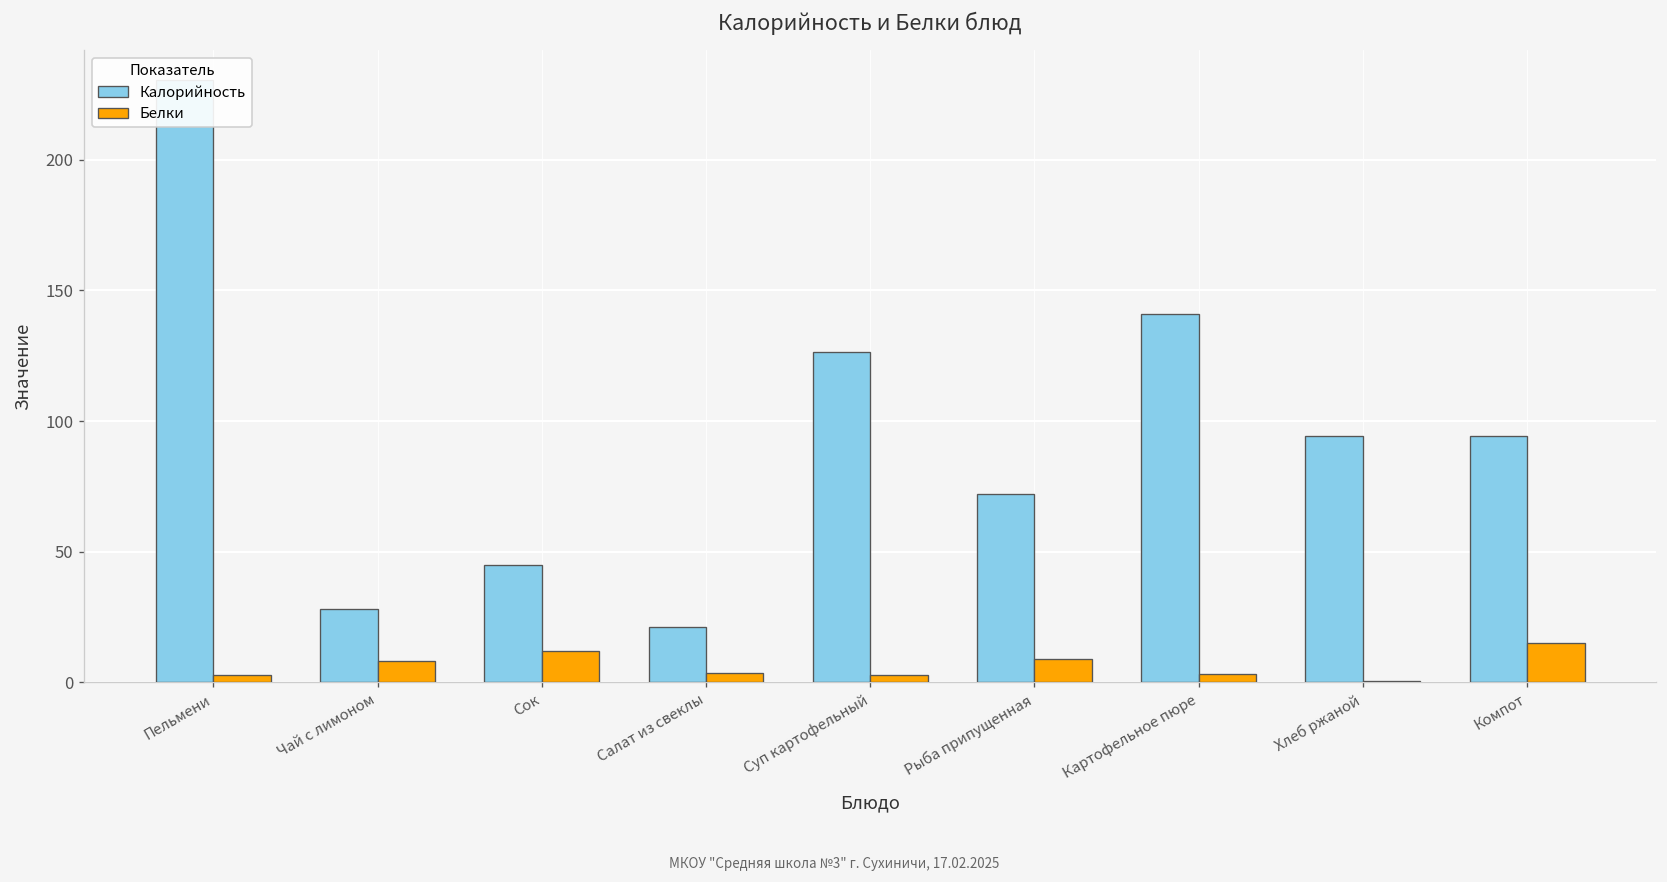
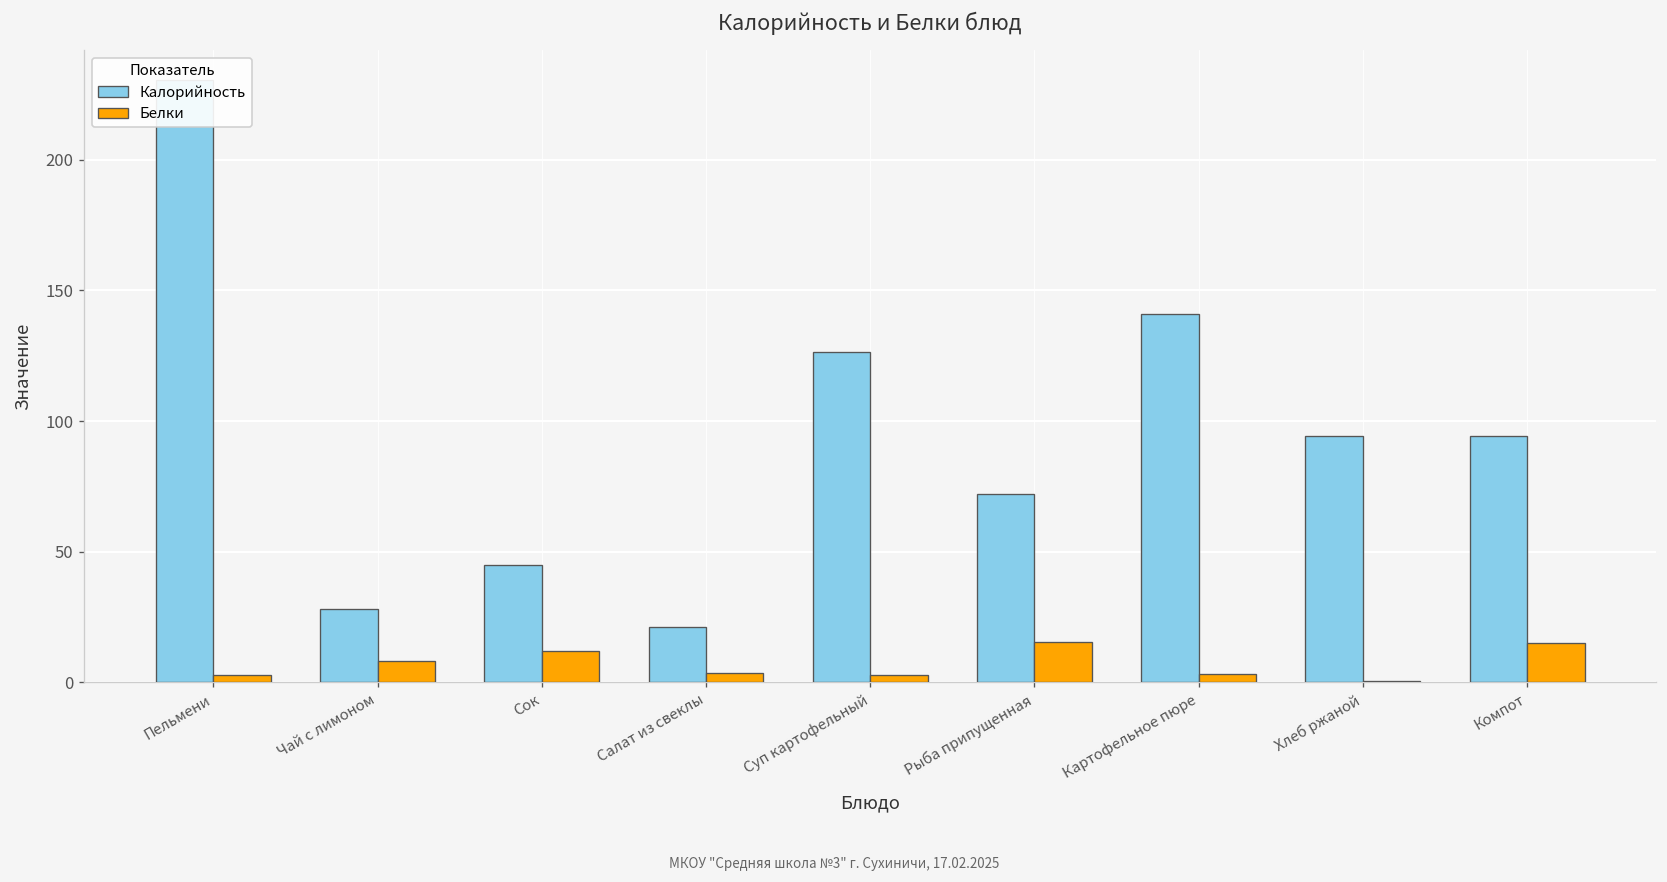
  {
    "Калорийность": {
      "Чай с лимоном": 28,
      "Сок": 45,
      "Салат из свеклы": 21,
      "Суп картофельный": 126,
      "Рыба припущенная": 72,
      "Картофельное пюре": 141,
      "Хлеб ржаной": 94,
      "Компот": 94
    },
    "Белки": {
      "Пельмени": 3,
      "Чай с лимоном": 8,
      "Сок": 12,
      "Салат из свеклы": 4,
      "Суп картофельный": 3,
-     "Рыба припущенная": 9,
+     "Рыба припущенная": 16,
      "Картофельное пюре": 3,
      "Компот": 15
    }
  }
